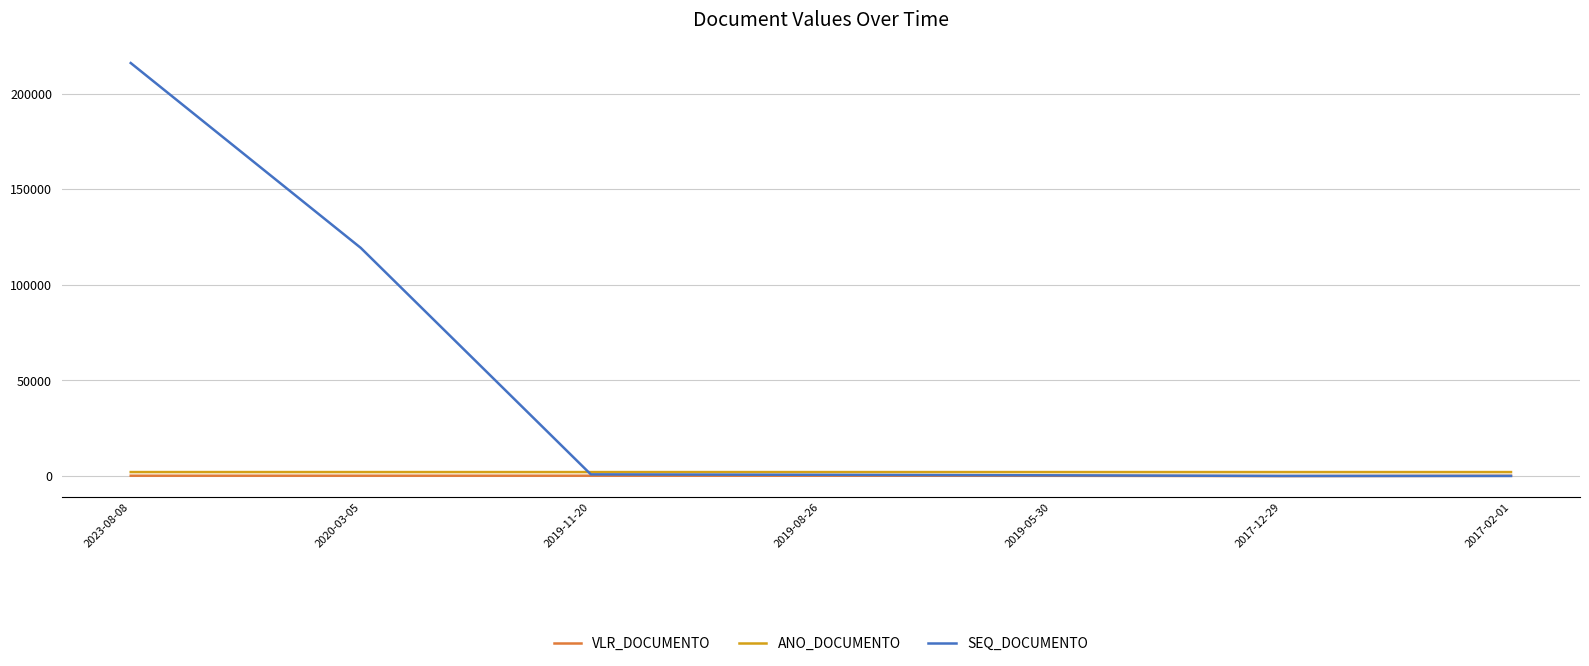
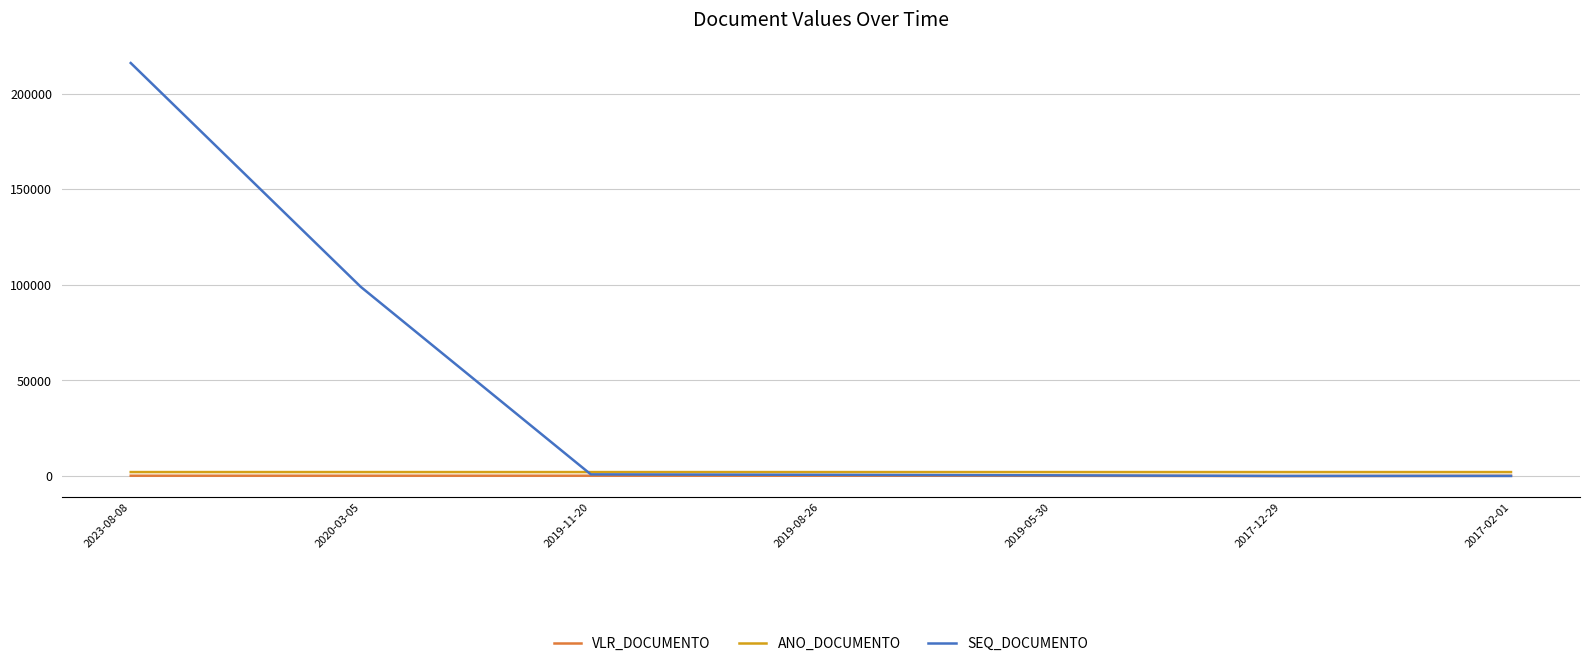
  {
    "SEQ_DOCUMENTO": {
      "2023-08-08": 216000,
-     "2020-03-05": 119000
+     "2020-03-05": 99000
    }
  }
